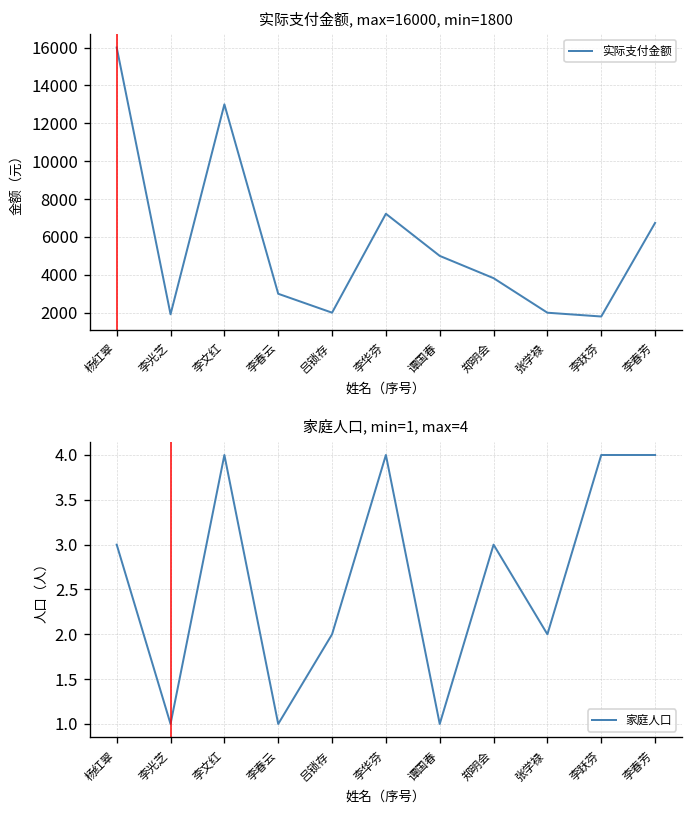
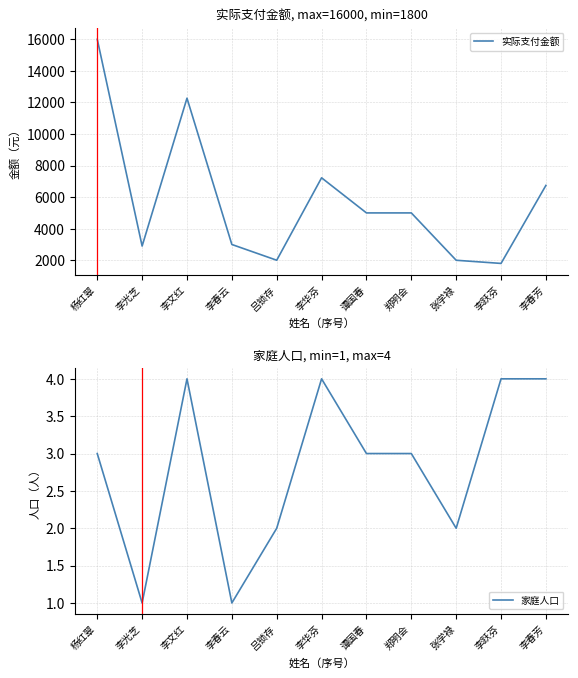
  {
    "实际支付金额, max=16000, min=1800": {
      "杨红翠": 16000,
-     "李光芝": 1900,
-     "李文红": 13000,
+     "李光芝": 2900,
+     "李文红": 12300,
      "李春云": 3000,
      "吕锁存": 2000,
      "李华芬": 7200,
      "谭国春": 5000,
-     "郑明会": 3800,
+     "郑明会": 5000,
      "张学禄": 2000,
      "李跃芬": 1800,
      "李春芳": 6700
    },
    "家庭人口, min=1, max=4": {
      "杨红翠": 3,
      "李光芝": 1,
      "李文红": 4,
      "李春云": 1,
      "吕锁存": 2,
      "李华芬": 4,
-     "谭国春": 1,
+     "谭国春": 3,
      "郑明会": 3,
      "张学禄": 2,
      "李跃芬": 4,
      "李春芳": 4
    }
  }
